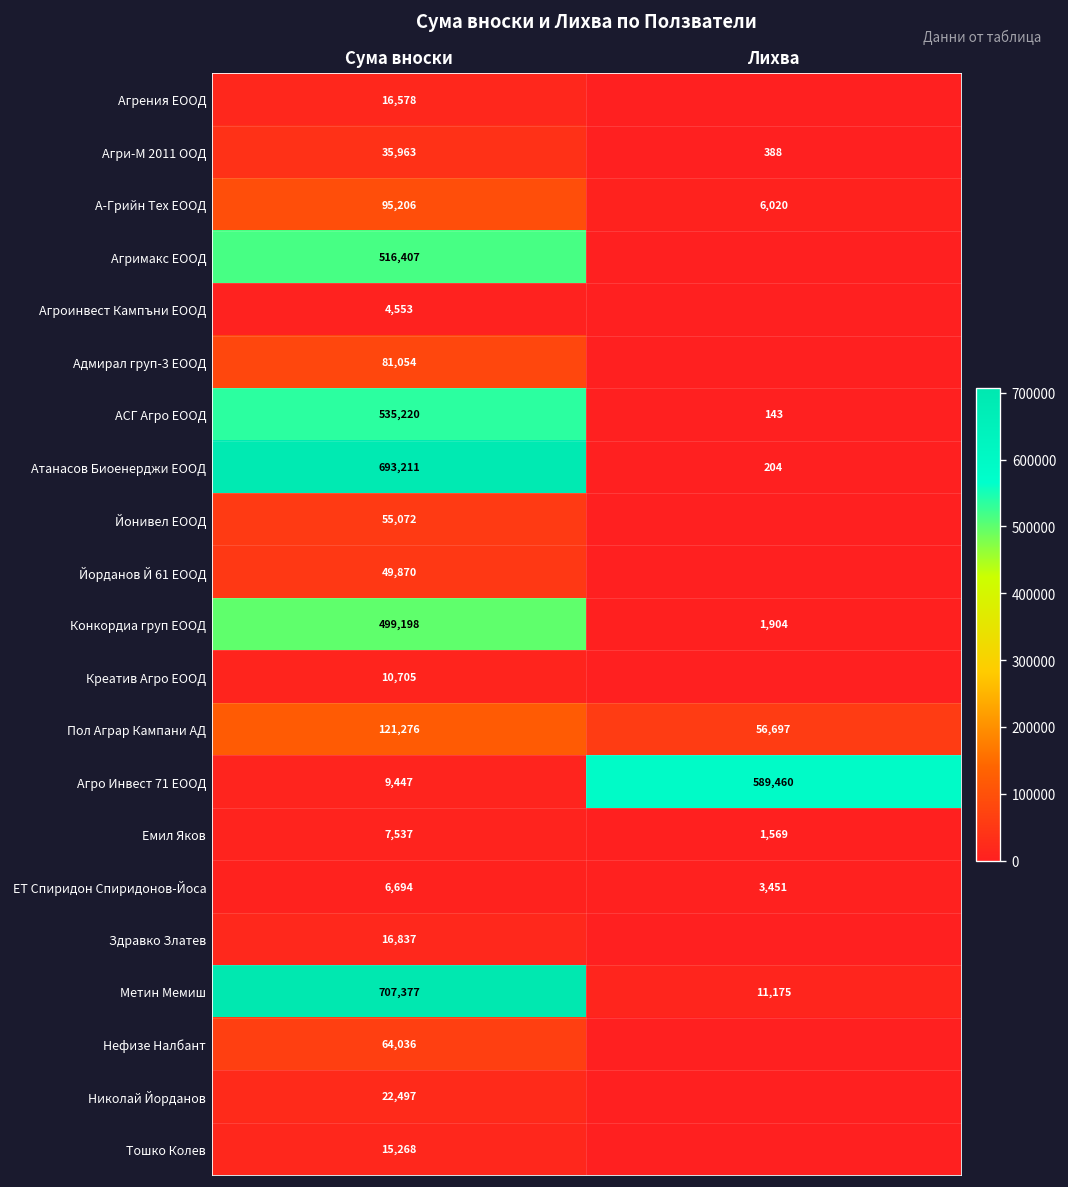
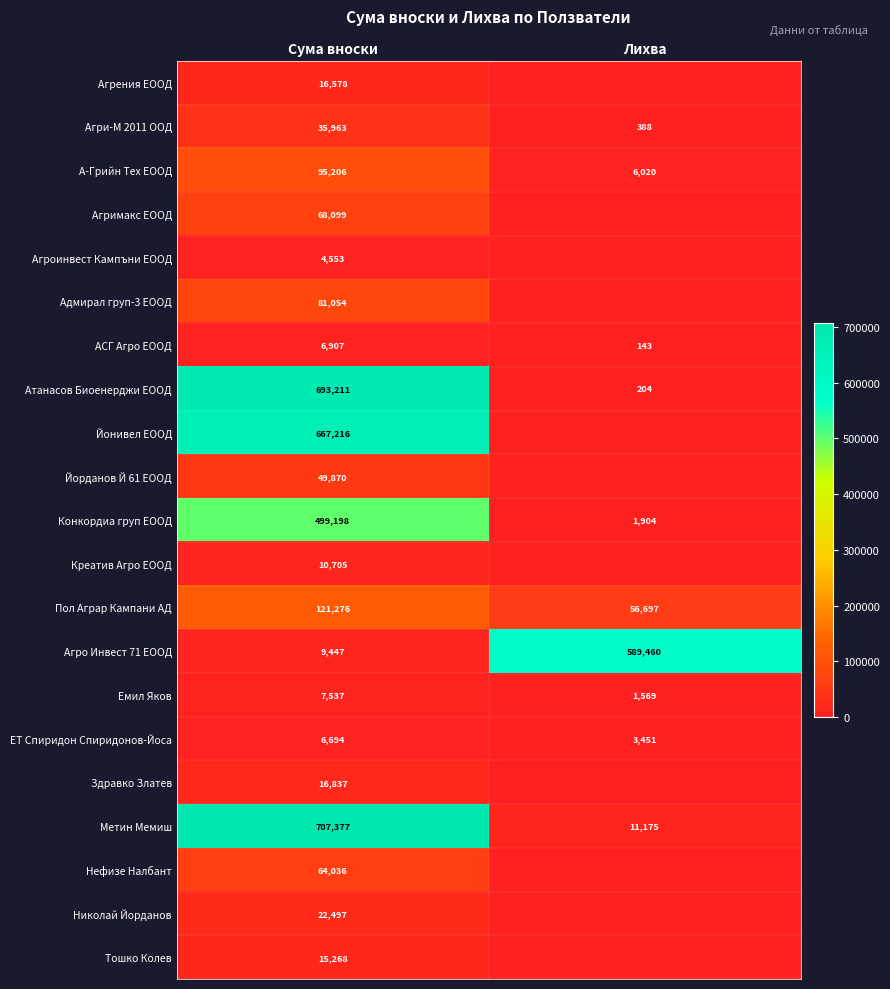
  {
    "Агрения ЕООД": {
      "Сума вноски": "16,578"
    },
    "Агри-М 2011 ООД": {
      "Сума вноски": "35,963",
      "Лихва": "388"
    },
    "А-Грийн Тех ЕООД": {
      "Сума вноски": "95,206",
      "Лихва": "6,020"
    },
    "Агримакс ЕООД": {
-     "Сума вноски": "516,407"
+     "Сума вноски": "68,099"
    },
    "Агроинвест Кампъни ЕООД": {
      "Сума вноски": "4,553"
    },
    "Адмирал груп-3 ЕООД": {
      "Сума вноски": "81,054"
    },
    "АСГ Агро ЕООД": {
-     "Сума вноски": "535,220",
+     "Сума вноски": "6,907",
      "Лихва": "143"
    },
    "Атанасов Биоенерджи ЕООД": {
      "Сума вноски": "693,211",
      "Лихва": "204"
    },
    "Йонивел ЕООД": {
-     "Сума вноски": "55,072"
+     "Сума вноски": "667,216"
    },
    "Йорданов Й 61 ЕООД": {
      "Сума вноски": "49,870"
    },
    "Конкордиа груп ЕООД": {
      "Сума вноски": "499,198",
      "Лихва": "1,904"
    },
    "Креатив Агро ЕООД": {
      "Сума вноски": "10,705"
    },
    "Пол Аграр Кампани АД": {
      "Сума вноски": "121,276",
      "Лихва": "56,697"
    },
    "Агро Инвест 71 ЕООД": {
      "Сума вноски": "9,447",
      "Лихва": "589,460"
    },
    "Емил Яков": {
      "Сума вноски": "7,537",
      "Лихва": "1,569"
    },
    "ЕТ Спиридон Спиридонов-Йоса": {
      "Сума вноски": "6,694",
      "Лихва": "3,451"
    },
    "Здравко Златев": {
      "Сума вноски": "16,837"
    },
    "Метин Мемиш": {
      "Сума вноски": "707,377",
      "Лихва": "11,175"
    },
    "Нефизе Налбант": {
      "Сума вноски": "64,036"
    },
    "Николай Йорданов": {
      "Сума вноски": "22,497"
    },
    "Тошко Колев": {
      "Сума вноски": "15,268"
    }
  }
